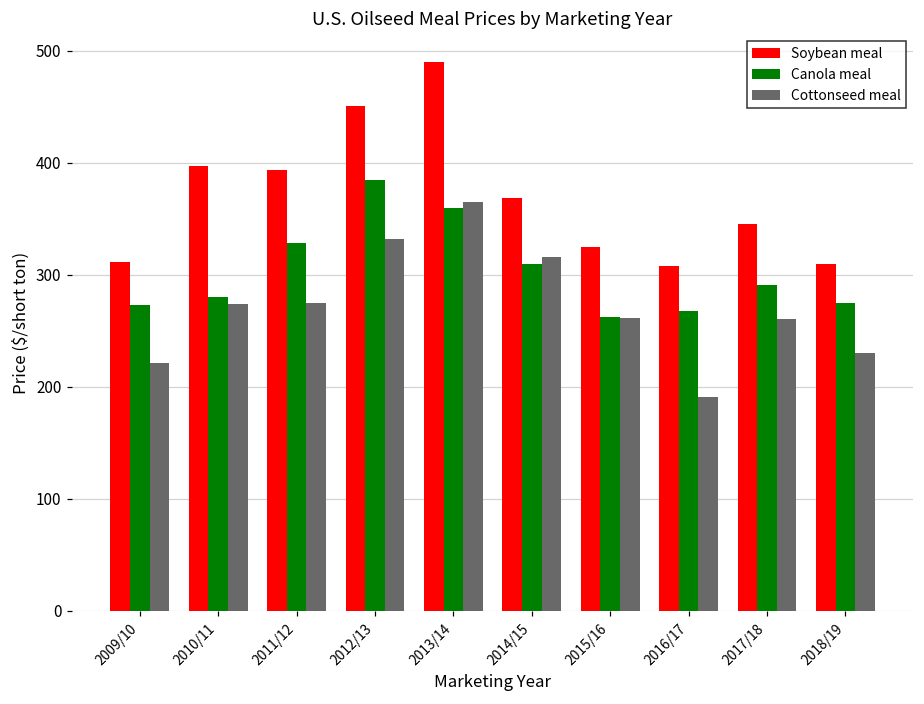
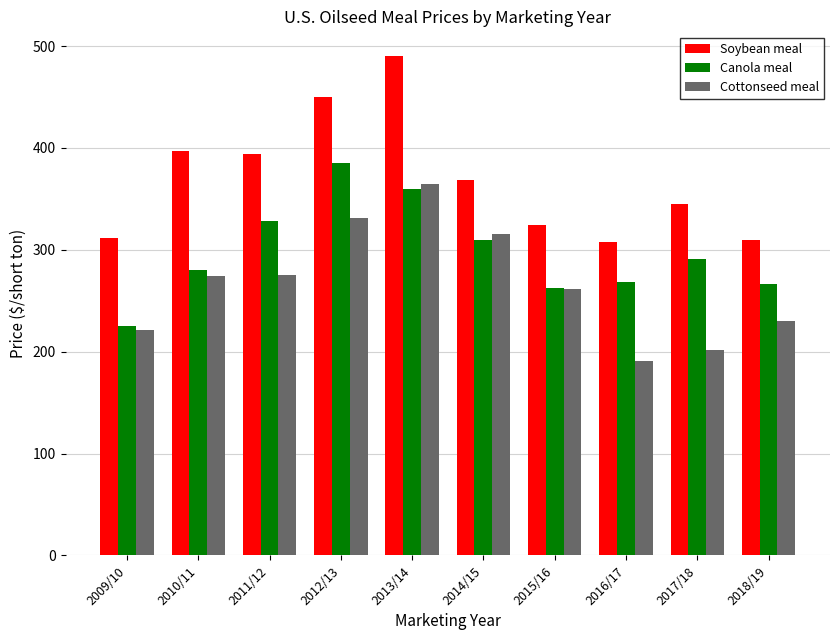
  {
    "Soybean meal": {
      "2009/10": 311,
      "2010/11": 397,
      "2011/12": 394,
      "2012/13": 450,
      "2013/14": 490,
      "2014/15": 368,
      "2015/16": 325,
      "2016/17": 308,
      "2017/18": 345,
      "2018/19": 310
    },
    "Canola meal": {
-     "2009/10": 273,
+     "2009/10": 225,
      "2010/11": 280,
      "2011/12": 328,
      "2012/13": 385,
      "2013/14": 360,
      "2014/15": 310,
      "2015/16": 262,
      "2016/17": 268,
      "2017/18": 291,
-     "2018/19": 275
+     "2018/19": 267
    },
    "Cottonseed meal": {
      "2009/10": 221,
      "2010/11": 274,
      "2011/12": 275,
      "2012/13": 332,
      "2013/14": 365,
      "2014/15": 316,
      "2015/16": 261,
      "2016/17": 191,
-     "2017/18": 261,
+     "2017/18": 201,
      "2018/19": 230
    }
  }
